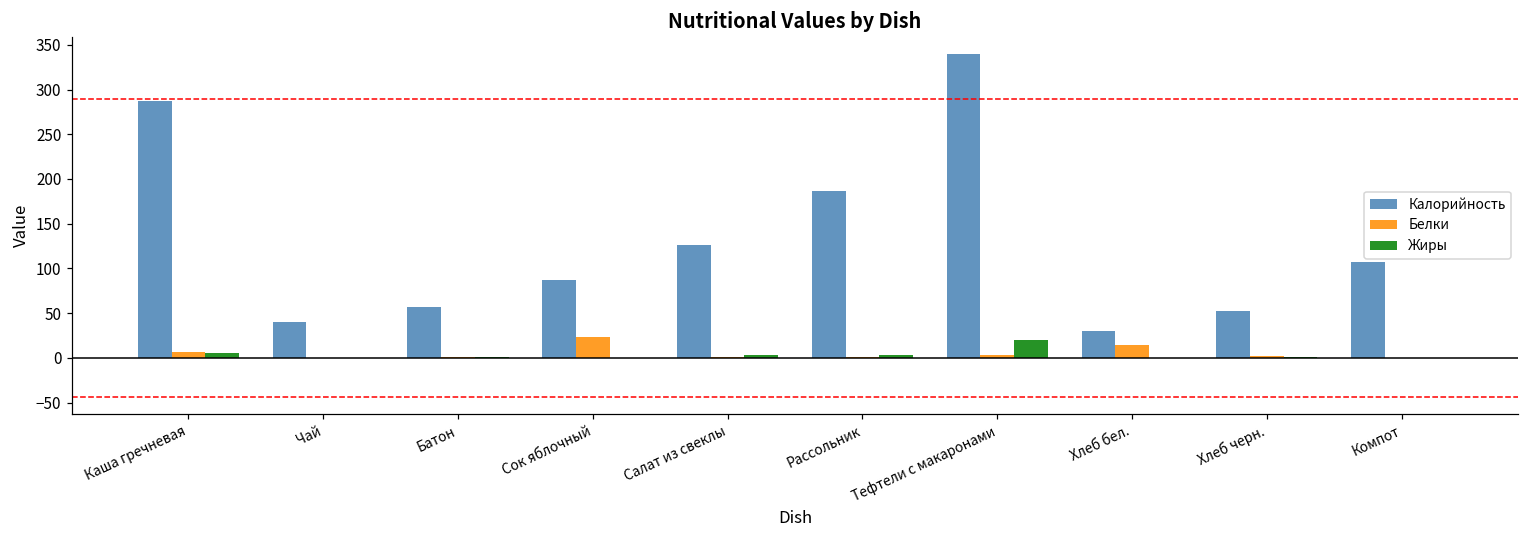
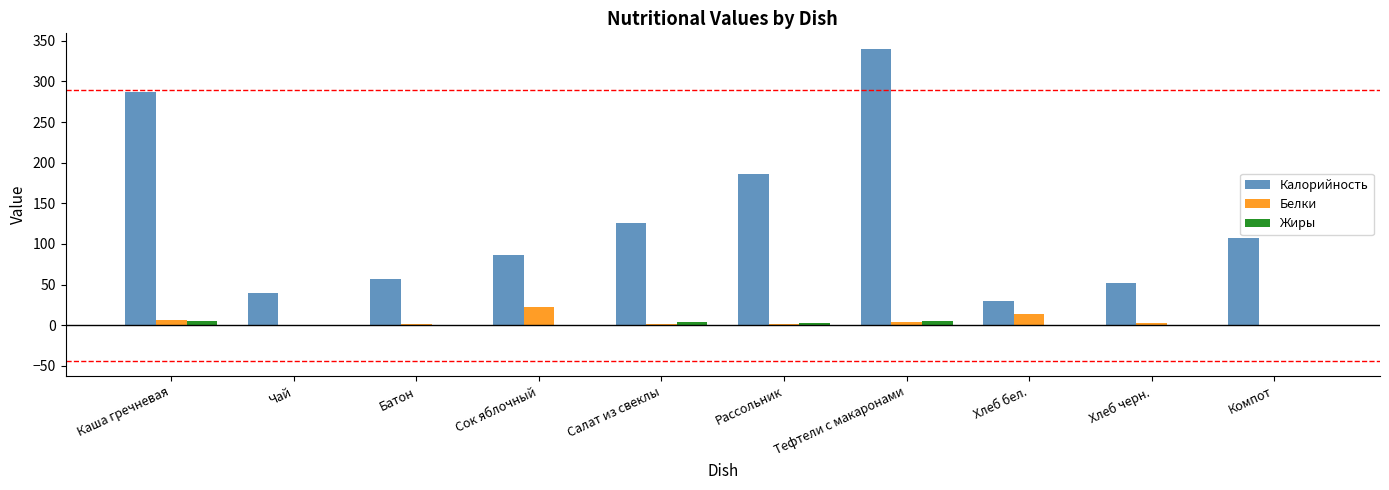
  {
    "Калорийность": {
      "Каша гречневая": 290,
      "Чай": 40,
      "Батон": 60,
      "Сок яблочный": 90,
      "Салат из свеклы": 130,
      "Рассольник": 190,
      "Тефтели с макаронами": 340,
      "Хлеб бел.": 30,
      "Хлеб черн.": 50,
      "Компот": 110
    },
    "Белки": {
      "Каша гречневая": 10,
      "Сок яблочный": 20,
      "Тефтели с макаронами": 0,
      "Хлеб бел.": 10
    },
    "Жиры": {
      "Каша гречневая": 10,
      "Чай": 0,
      "Сок яблочный": 0,
      "Салат из свеклы": 0,
      "Рассольник": 0,
-     "Тефтели с макаронами": 20
+     "Тефтели с макаронами": 10
    }
  }
